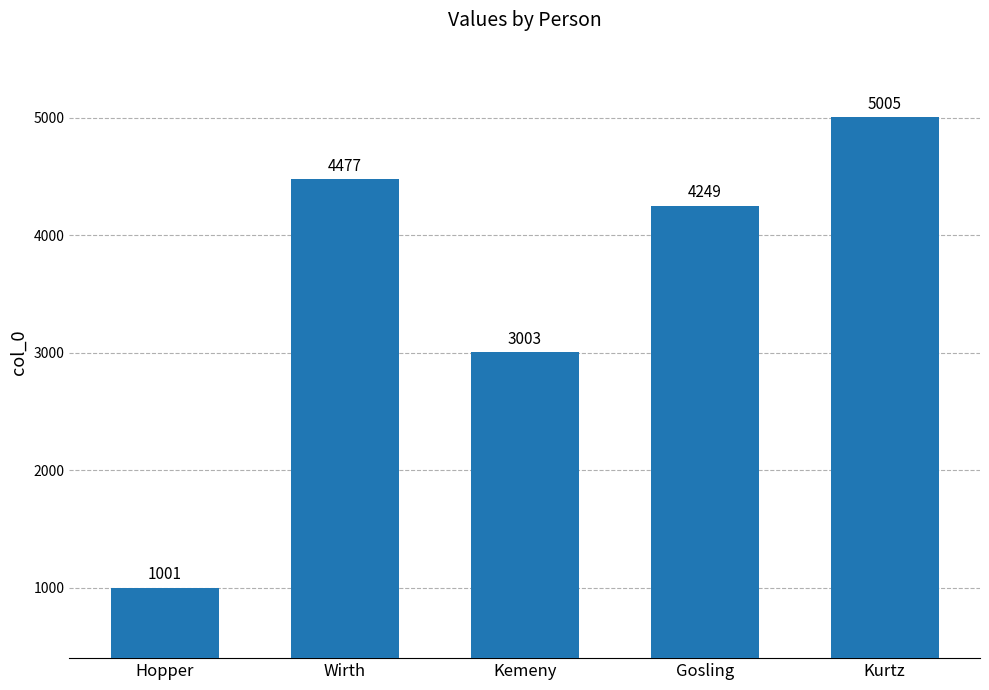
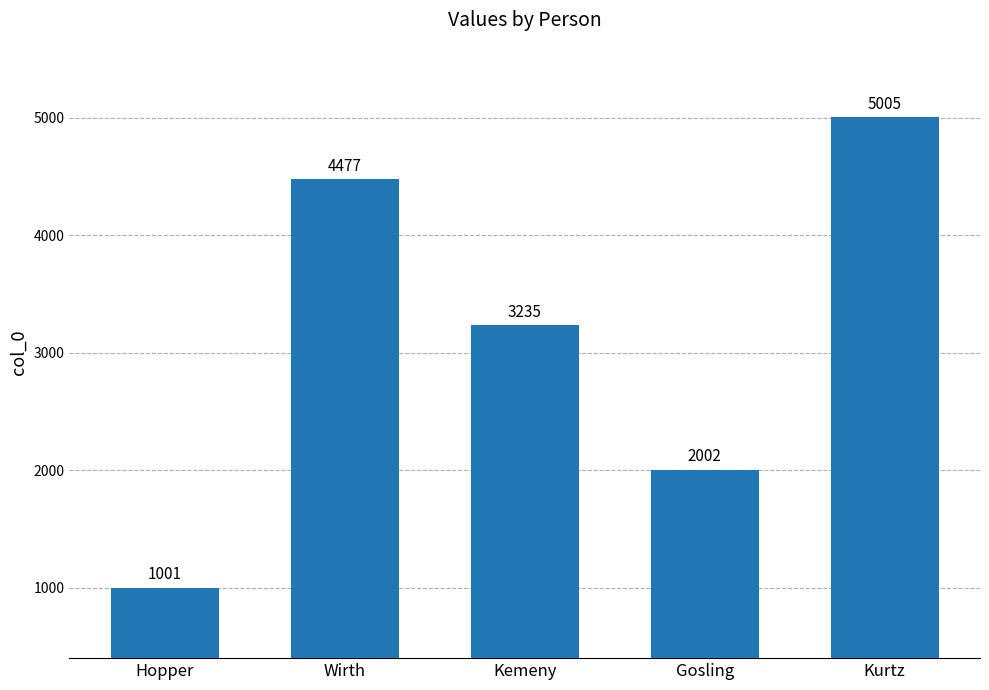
  {
    "Hopper": 1001,
    "Wirth": 4477,
-   "Kemeny": 3003,
-   "Gosling": 4249,
+   "Kemeny": 3235,
+   "Gosling": 2002,
    "Kurtz": 5005
  }
